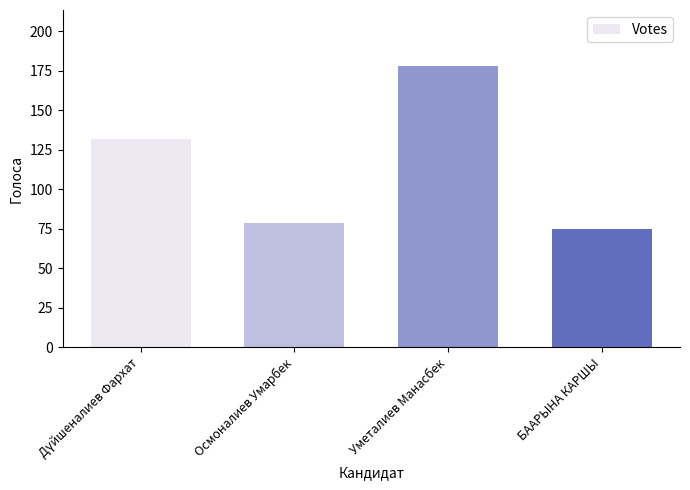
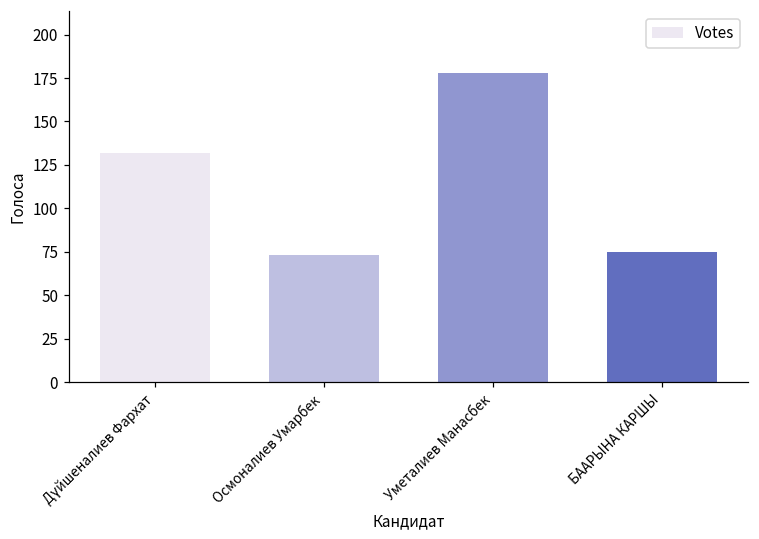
  {
    "Дүйшеналиев Фархат": 132,
-   "Осмоналиев Умарбек": 79,
+   "Осмоналиев Умарбек": 73,
    "Уметалиев Манасбек": 178,
    "БААРЫНА КАРШЫ": 75
  }
